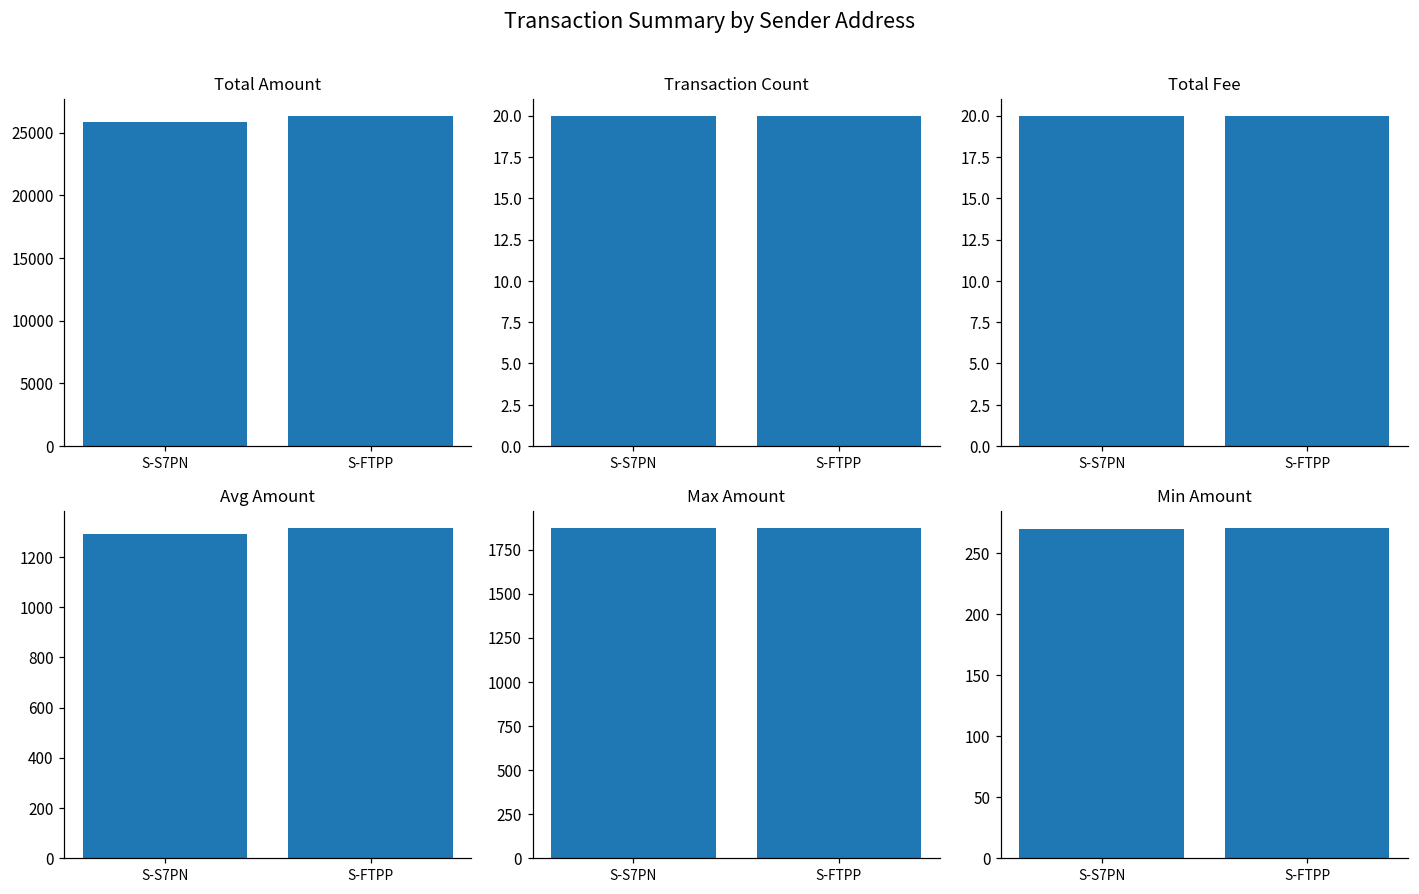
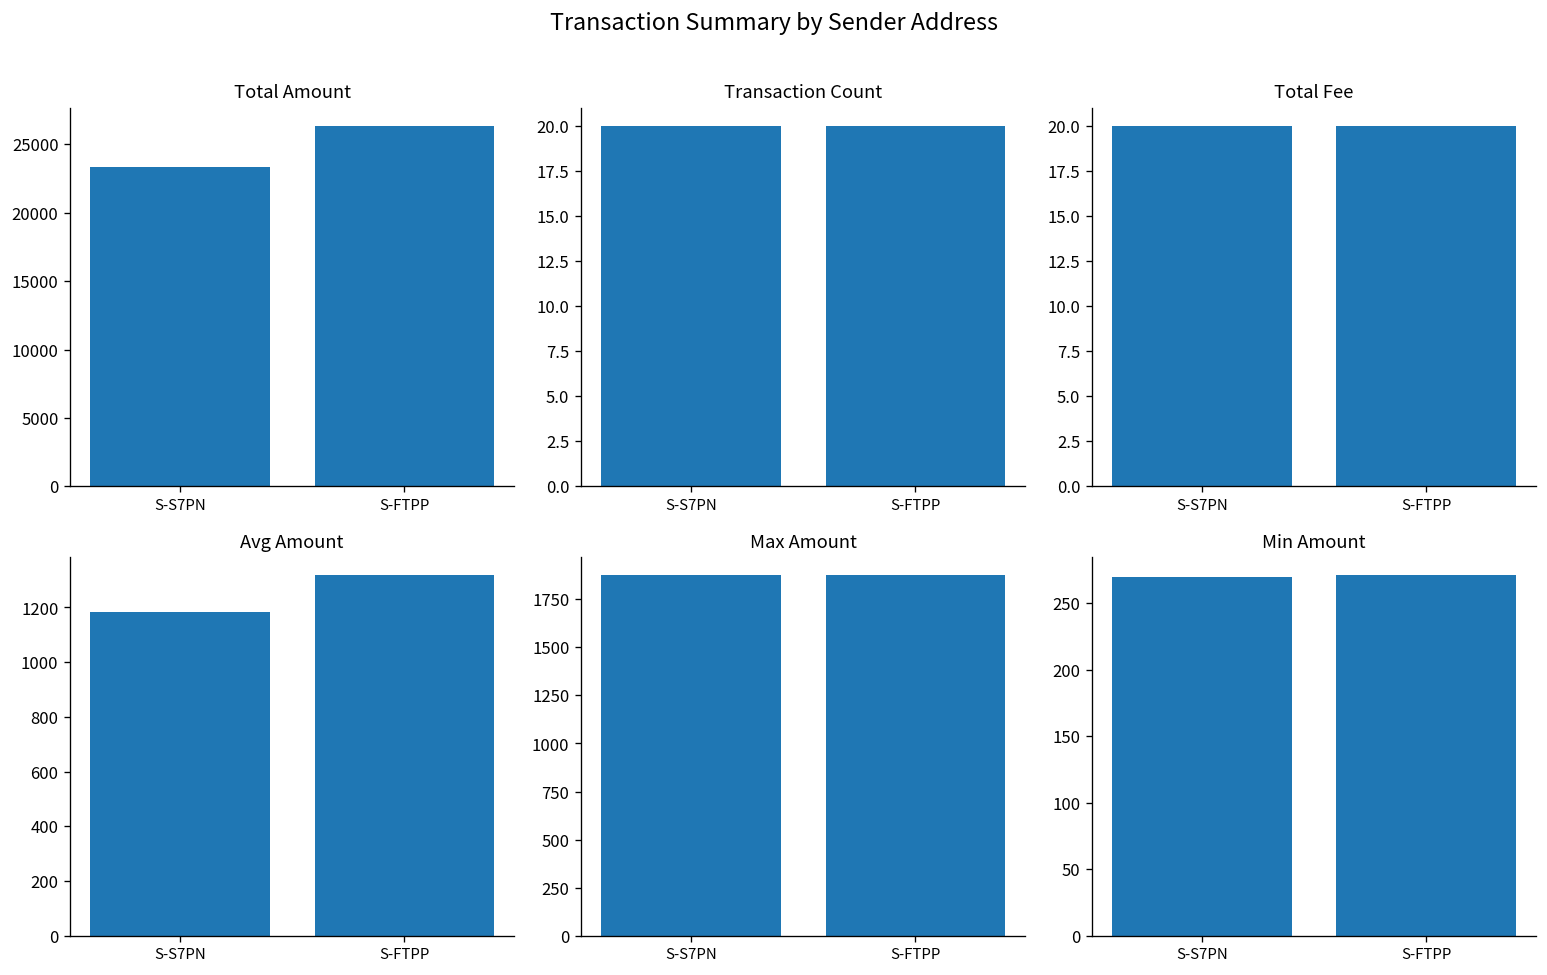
  {
    "Total Amount": {
-     "S-S7PN": 25800,
+     "S-S7PN": 23300,
      "S-FTPP": 26400
    },
    "Transaction Count": {
      "S-S7PN": 20.0,
      "S-FTPP": 20.0
    },
    "Total Fee": {
      "S-S7PN": 20.0,
      "S-FTPP": 20.0
    },
    "Avg Amount": {
-     "S-S7PN": 1290,
+     "S-S7PN": 1180,
      "S-FTPP": 1320
    },
    "Max Amount": {
      "S-S7PN": 1870,
      "S-FTPP": 1880
    },
    "Min Amount": {
      "S-S7PN": 270,
      "S-FTPP": 271
    }
  }
